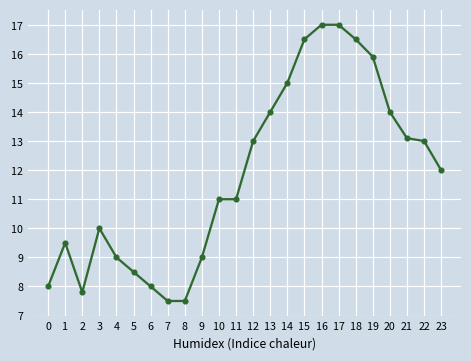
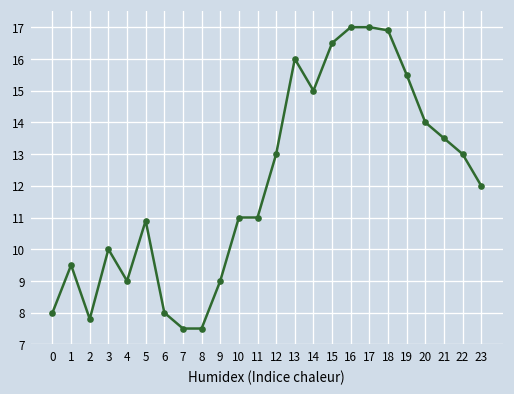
  {
    "0": 8.0,
    "1": 9.5,
    "2": 7.8,
    "3": 10.0,
    "4": 9.0,
-   "5": 8.5,
+   "5": 10.9,
    "6": 8.0,
    "7": 7.5,
    "8": 7.5,
    "9": 9.0,
    "10": 11.0,
    "11": 11.0,
    "12": 13.0,
-   "13": 14,
+   "13": 16,
    "14": 15.0,
    "15": 16.5,
    "16": 17.0,
    "17": 17.0,
-   "18": 16.5,
-   "19": 15.9,
+   "18": 16.9,
+   "19": 15.5,
    "20": 14.0,
-   "21": 13.1,
+   "21": 13.5,
    "22": 13.0,
    "23": 12.0
  }
